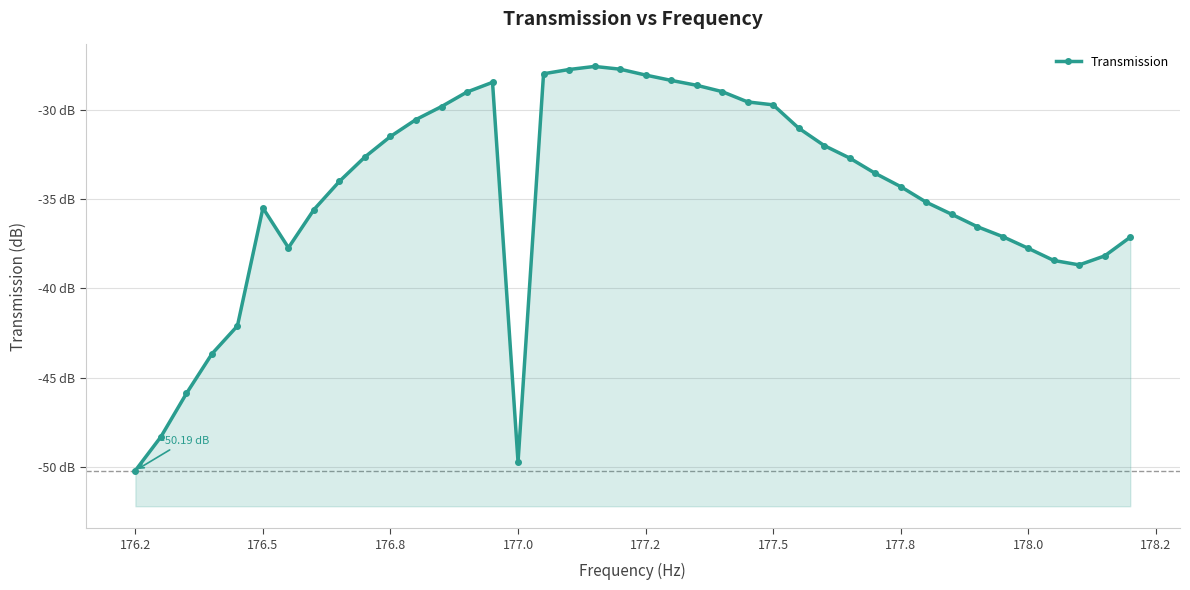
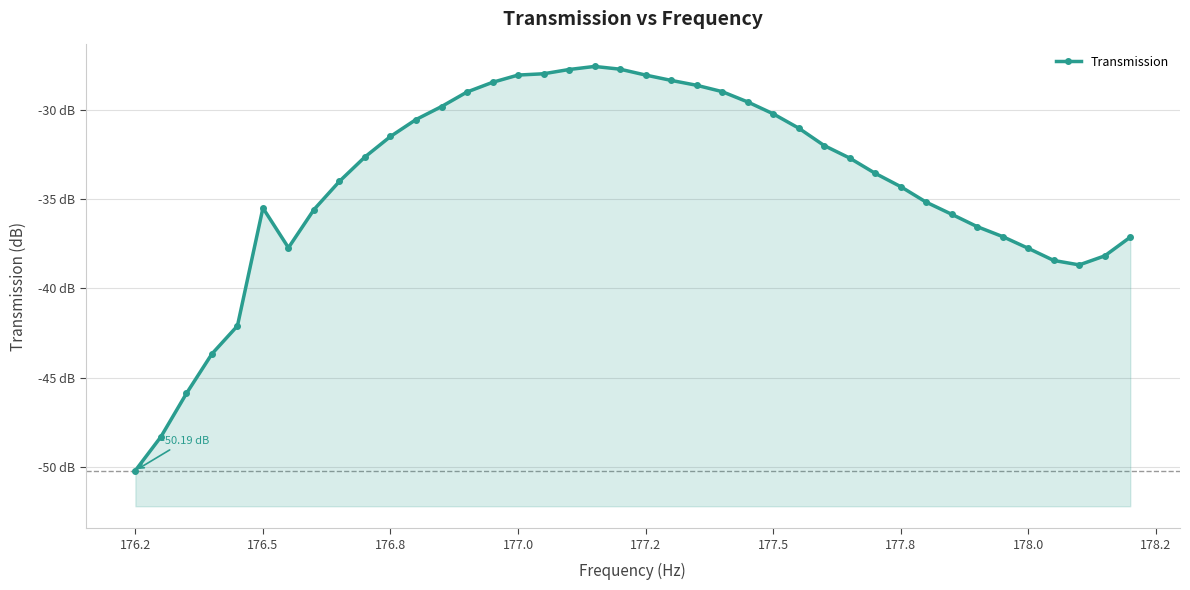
  {
    "176.2": "-50.2 dB",
    "176.5": "-35.5 dB",
-   "177.0": "-49.7 dB",
-   "177.5": "-29.7 dB",
+   "177.0": "-28.1 dB",
+   "177.5": "-30.2 dB",
    "178.0": "-37.8 dB"
  }
